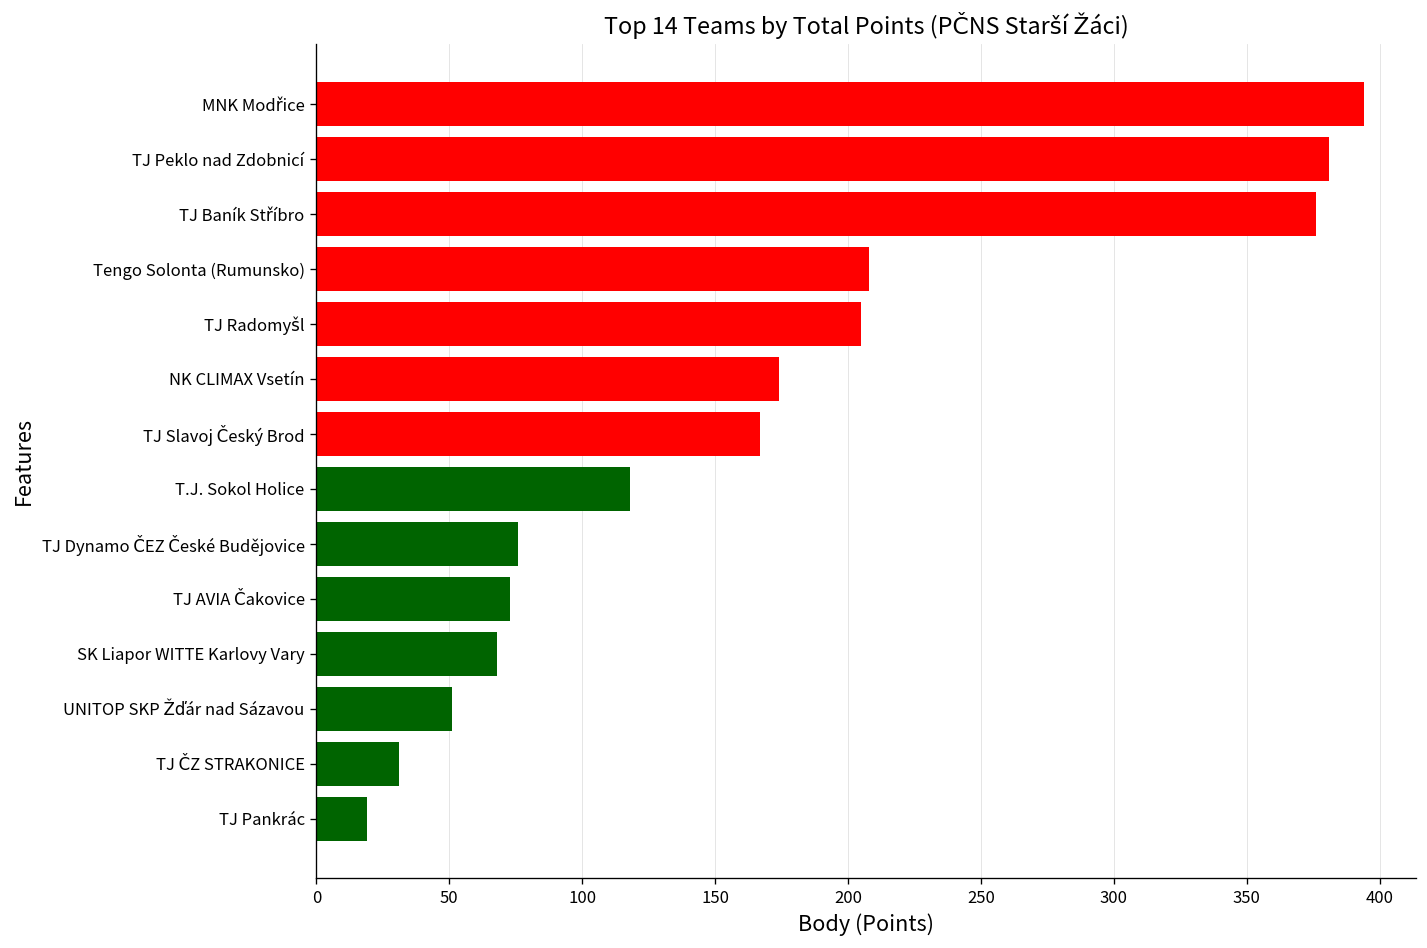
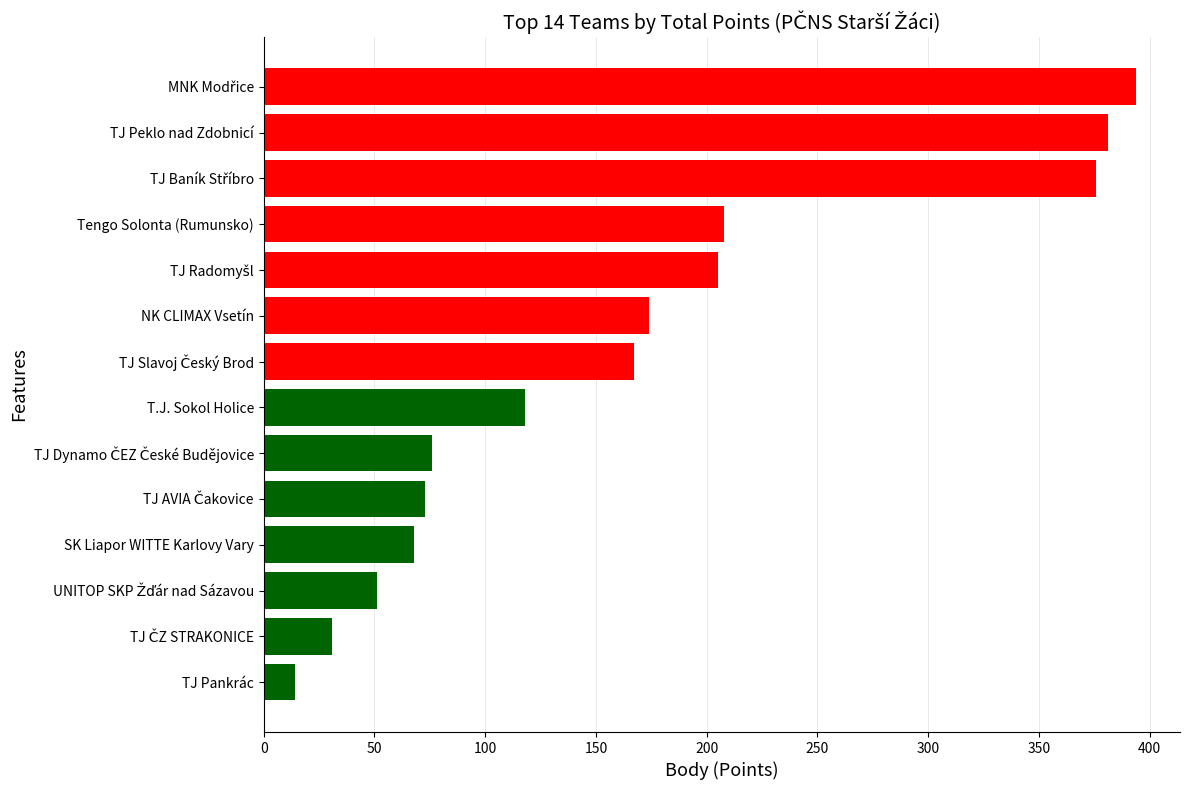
  {
    "MNK Modřice": 394,
    "TJ Peklo nad Zdobnicí": 381,
    "TJ Baník Stříbro": 376,
    "Tengo Solonta (Rumunsko)": 208,
    "TJ Radomyšl": 205,
    "NK CLIMAX Vsetín": 174,
    "TJ Slavoj Český Brod": 167,
    "T.J. Sokol Holice": 118,
    "TJ Dynamo ČEZ České Budějovice": 76,
    "TJ AVIA Čakovice": 73,
    "SK Liapor WITTE Karlovy Vary": 68,
    "UNITOP SKP Žďár nad Sázavou": 51,
    "TJ ČZ STRAKONICE": 31,
-   "TJ Pankrác": 19
+   "TJ Pankrác": 14
  }
